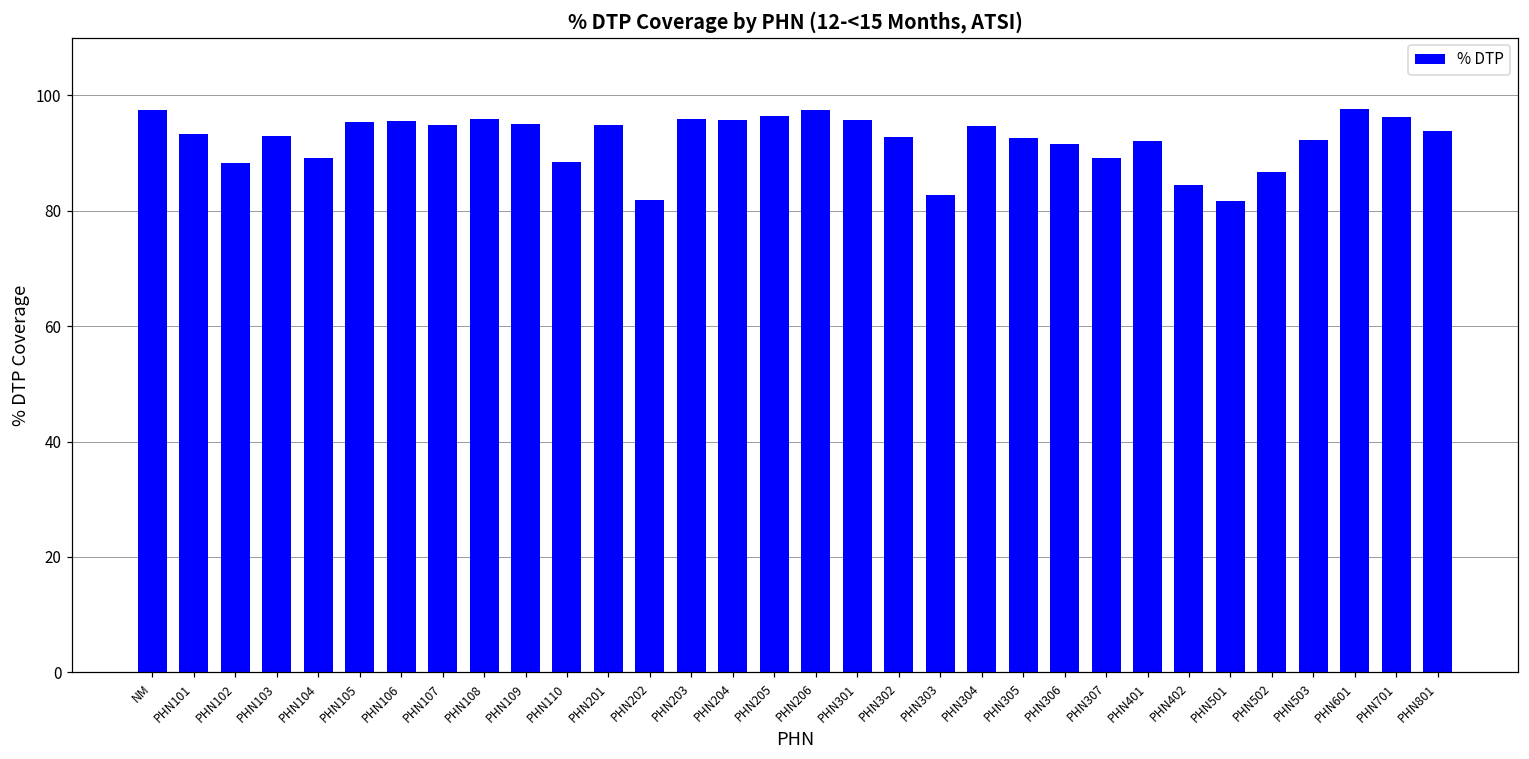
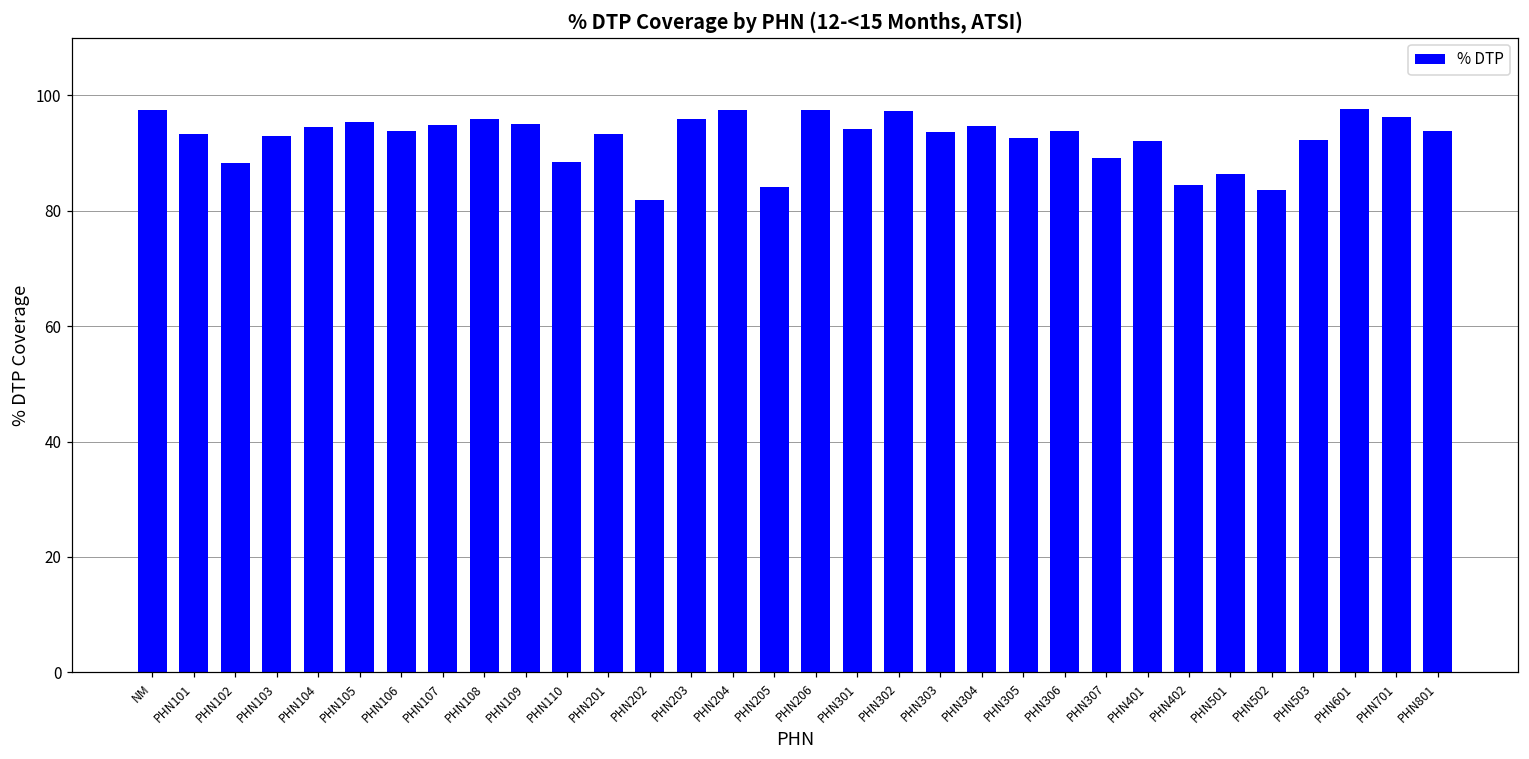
  {
    "NM": 97,
    "PHN101": 93,
    "PHN102": 88,
    "PHN103": 93,
-   "PHN104": 89,
+   "PHN104": 95,
    "PHN105": 95,
-   "PHN106": 96,
+   "PHN106": 94,
    "PHN107": 95,
    "PHN108": 96,
    "PHN109": 95,
    "PHN110": 88,
-   "PHN201": 95,
+   "PHN201": 93,
    "PHN202": 82,
    "PHN203": 96,
-   "PHN204": 96,
-   "PHN205": 96,
+   "PHN204": 97,
+   "PHN205": 84,
    "PHN206": 97,
-   "PHN301": 96,
-   "PHN302": 93,
-   "PHN303": 83,
+   "PHN301": 94,
+   "PHN302": 97,
+   "PHN303": 94,
    "PHN304": 95,
    "PHN305": 93,
-   "PHN306": 92,
+   "PHN306": 94,
    "PHN307": 89,
    "PHN401": 92,
    "PHN402": 84,
-   "PHN501": 82,
-   "PHN502": 87,
+   "PHN501": 86,
+   "PHN502": 84,
    "PHN503": 92,
    "PHN601": 98,
    "PHN701": 96,
    "PHN801": 94
  }
